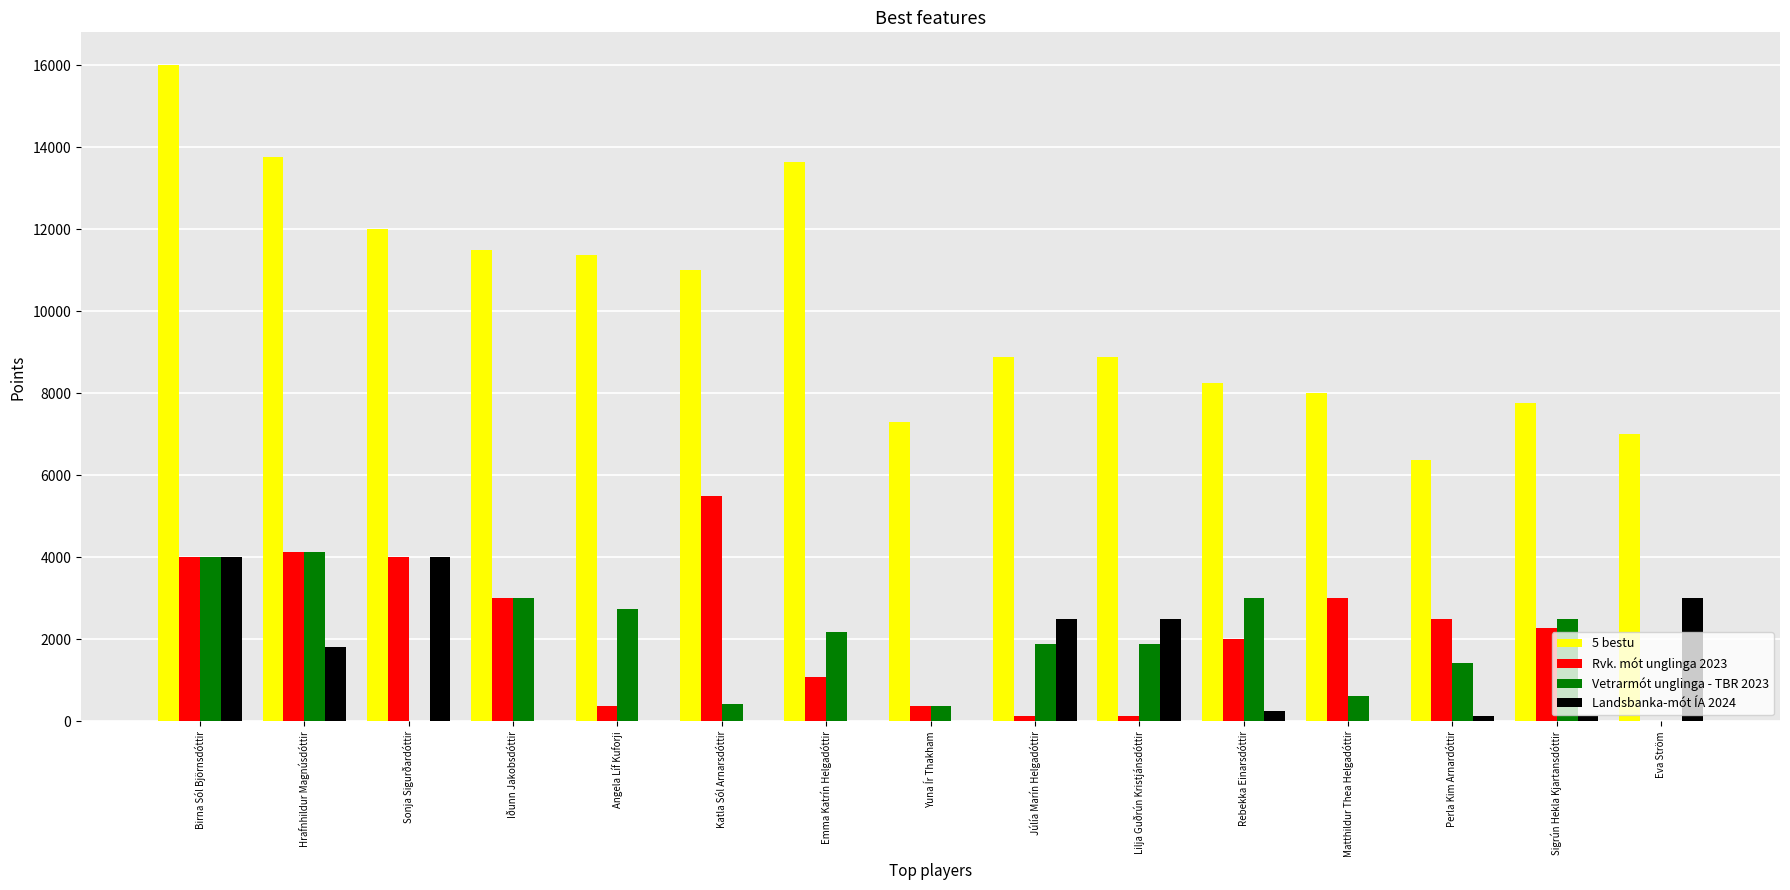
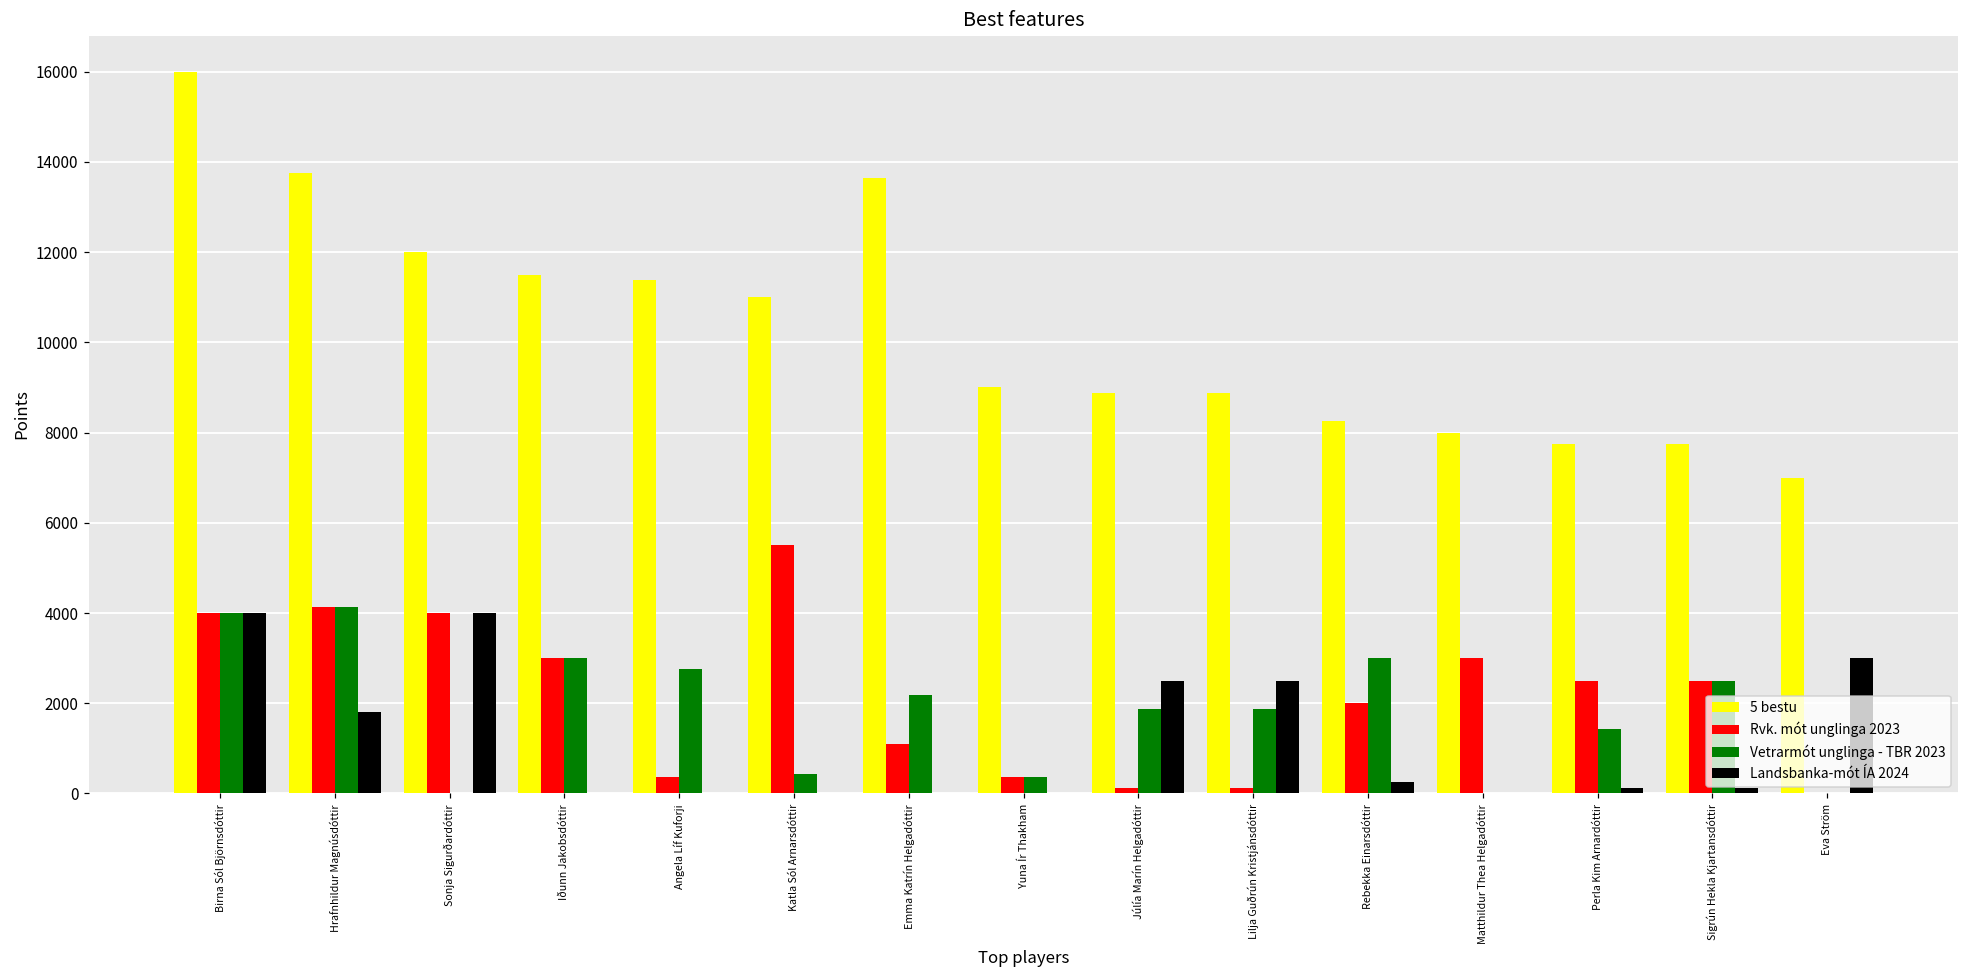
  {
    "5 bestu": {
      "Birna Sól Björnsdóttir": 16000,
      "Hrafnhildur Magnúsdóttir": 13800,
      "Sonja Sigurðardóttir": 12000,
      "Iðunn Jakobsdóttir": 11500,
      "Angela Líf Kuforji": 11400,
      "Katla Sól Arnarsdóttir": 11000,
      "Emma Katrín Helgadóttir": 13600,
-     "Yuna Ír Thakham": 7300,
+     "Yuna Ír Thakham": 9000,
      "Júlía Marín Helgadóttir": 8900,
      "Lilja Guðrún Kristjánsdóttir": 8900,
      "Rebekka Einarsdóttir": 8300,
      "Matthildur Thea Helgadóttir": 8000,
-     "Perla Kim Arnardóttir": 6400,
+     "Perla Kim Arnardóttir": 7800,
      "Sigrún Hekla Kjartansdóttir": 7800,
      "Eva Ström": 7000
    },
    "Rvk. mót unglinga 2023": {
      "Birna Sól Björnsdóttir": 4000,
      "Hrafnhildur Magnúsdóttir": 4100,
      "Sonja Sigurðardóttir": 4000,
      "Iðunn Jakobsdóttir": 3000,
      "Angela Líf Kuforji": 400,
      "Katla Sól Arnarsdóttir": 5500,
      "Emma Katrín Helgadóttir": 1100,
      "Yuna Ír Thakham": 400,
      "Júlía Marín Helgadóttir": 100,
      "Lilja Guðrún Kristjánsdóttir": 100,
      "Rebekka Einarsdóttir": 2000,
      "Matthildur Thea Helgadóttir": 3000,
      "Perla Kim Arnardóttir": 2500,
-     "Sigrún Hekla Kjartansdóttir": 2300,
+     "Sigrún Hekla Kjartansdóttir": 2500,
      "Eva Ström": 0
    },
    "Vetrarmót unglinga - TBR 2023": {
      "Birna Sól Björnsdóttir": 4000,
      "Hrafnhildur Magnúsdóttir": 4100,
      "Sonja Sigurðardóttir": 0,
      "Iðunn Jakobsdóttir": 3000,
      "Angela Líf Kuforji": 2800,
      "Katla Sól Arnarsdóttir": 400,
      "Emma Katrín Helgadóttir": 2200,
      "Yuna Ír Thakham": 400,
      "Júlía Marín Helgadóttir": 1900,
      "Lilja Guðrún Kristjánsdóttir": 1900,
      "Rebekka Einarsdóttir": 3000,
-     "Matthildur Thea Helgadóttir": 600,
+     "Matthildur Thea Helgadóttir": 0,
      "Perla Kim Arnardóttir": 1400,
      "Sigrún Hekla Kjartansdóttir": 2500,
      "Eva Ström": 0
    },
    "Landsbanka-mót ÍA 2024": {
      "Birna Sól Björnsdóttir": 4000,
      "Hrafnhildur Magnúsdóttir": 1800,
      "Sonja Sigurðardóttir": 4000,
      "Iðunn Jakobsdóttir": 0,
      "Angela Líf Kuforji": 0,
      "Katla Sól Arnarsdóttir": 0,
      "Emma Katrín Helgadóttir": 0,
      "Yuna Ír Thakham": 0,
      "Júlía Marín Helgadóttir": 2500,
      "Lilja Guðrún Kristjánsdóttir": 2500,
      "Rebekka Einarsdóttir": 300,
      "Matthildur Thea Helgadóttir": 0,
      "Perla Kim Arnardóttir": 100,
      "Sigrún Hekla Kjartansdóttir": 100,
      "Eva Ström": 3000
    }
  }
